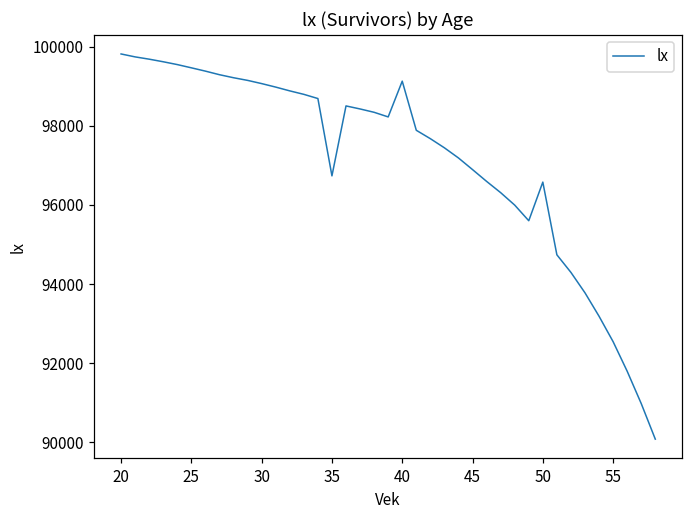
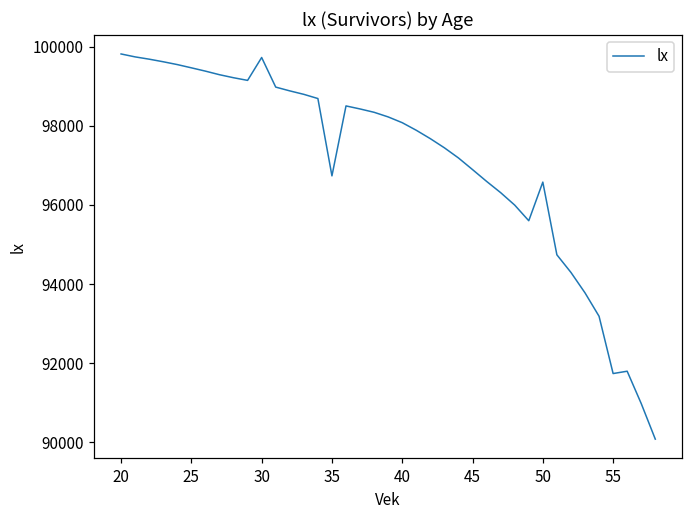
  {
    "20": 99800,
    "25": 99500,
-   "30": 99100,
+   "30": 99700,
    "35": 96700,
-   "40": 99100,
+   "40": 98100,
    "45": 96900,
    "50": 96600,
-   "55": 92500
+   "55": 91700
  }
